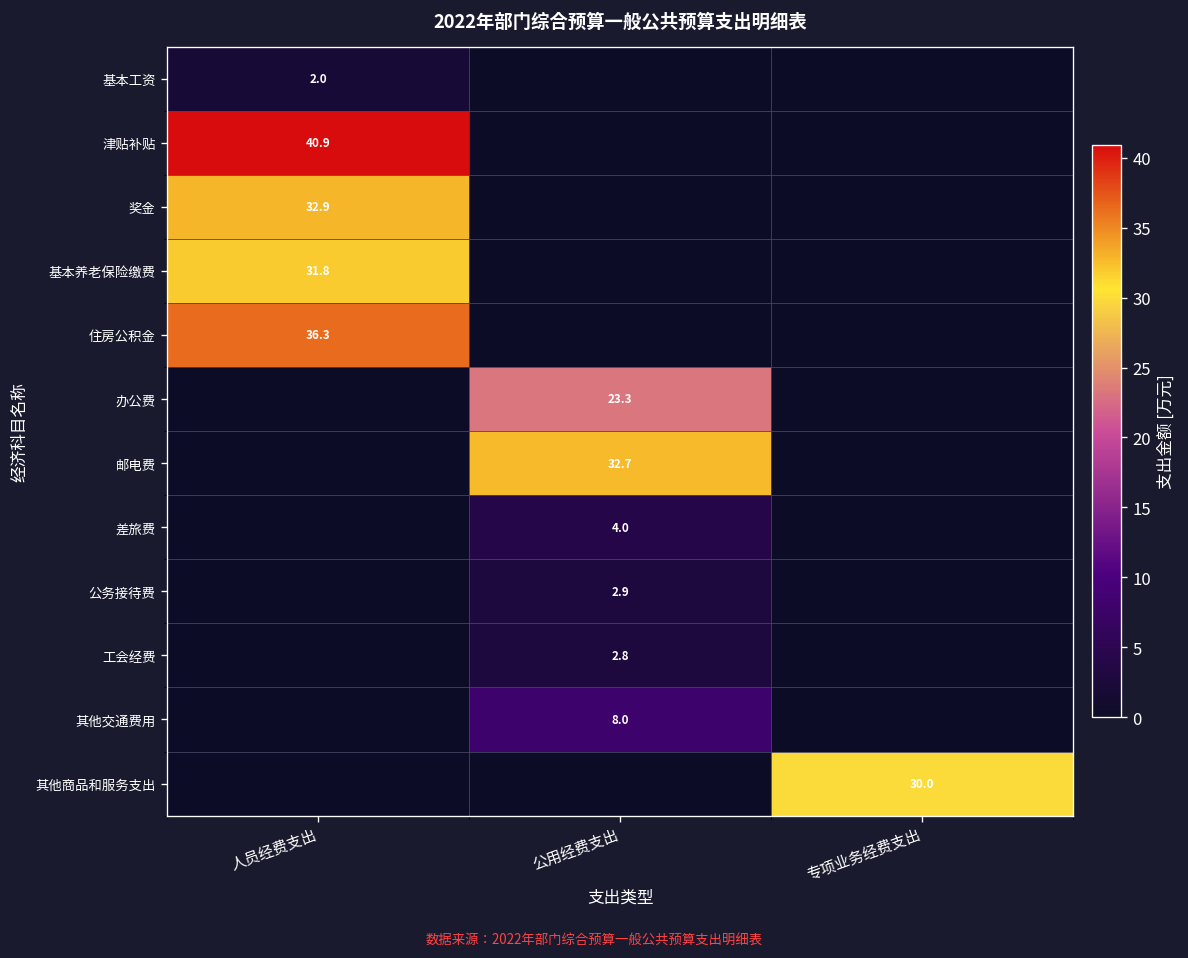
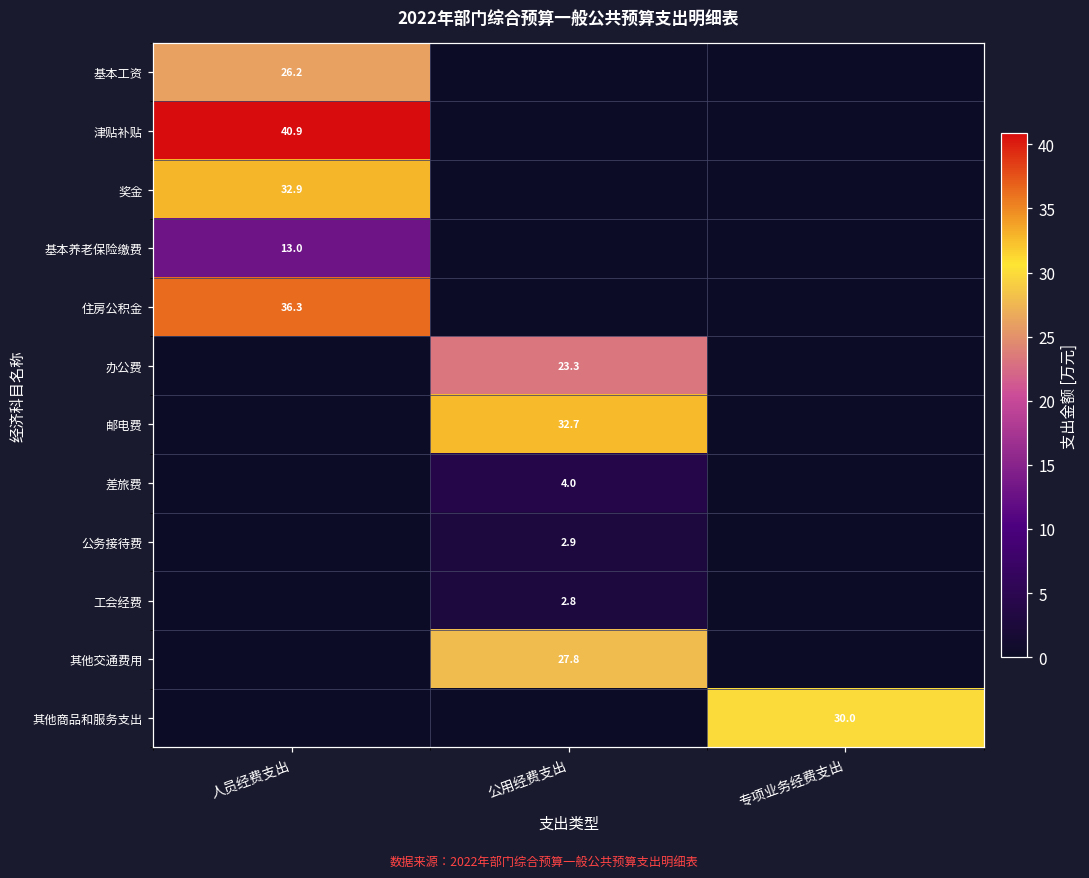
  {
    "基本工资": {
-     "人员经费支出": 2.0
+     "人员经费支出": 26.2
    },
    "津贴补贴": {
      "人员经费支出": 40.9
    },
    "奖金": {
      "人员经费支出": 32.9
    },
    "基本养老保险缴费": {
-     "人员经费支出": 31.8
+     "人员经费支出": 13.0
    },
    "住房公积金": {
      "人员经费支出": 36.3
    },
    "办公费": {
      "公用经费支出": 23.3
    },
    "邮电费": {
      "公用经费支出": 32.7
    },
    "差旅费": {
      "公用经费支出": 4.0
    },
    "公务接待费": {
      "公用经费支出": 2.9
    },
    "工会经费": {
      "公用经费支出": 2.8
    },
    "其他交通费用": {
-     "公用经费支出": 8.0
+     "公用经费支出": 27.8
    },
    "其他商品和服务支出": {
      "专项业务经费支出": 30.0
    }
  }
